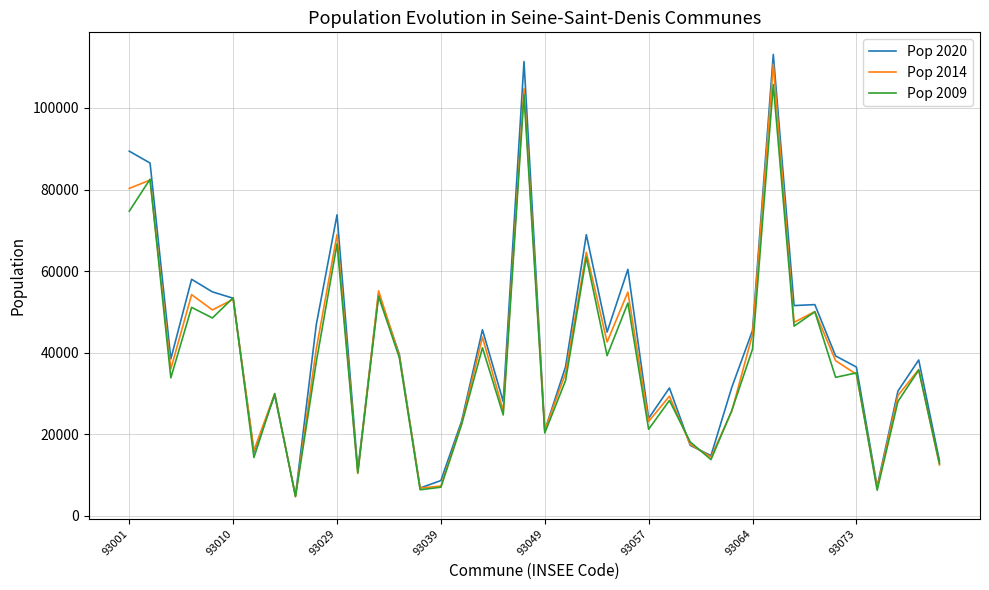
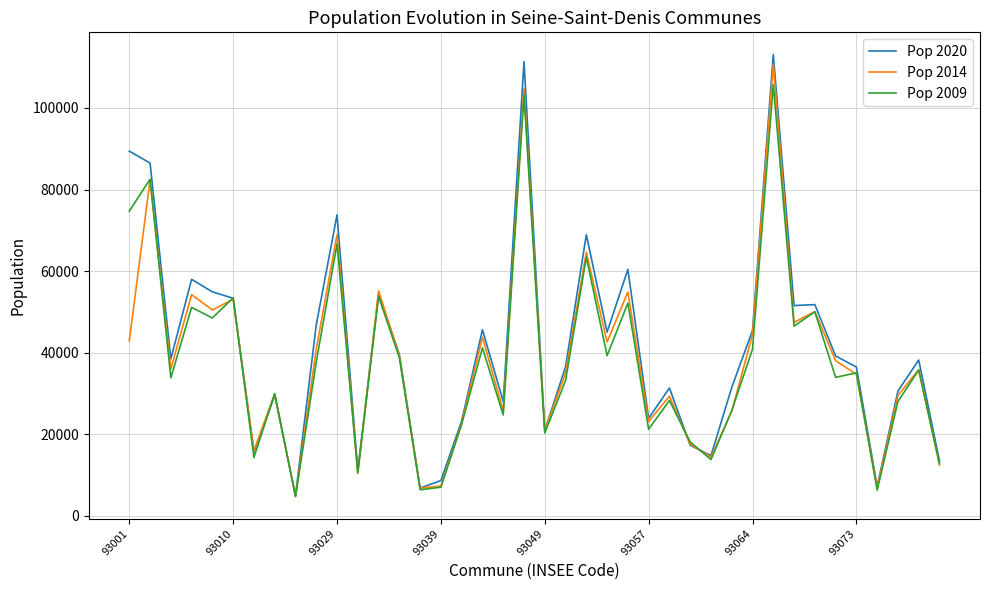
  {
    "Pop 2020": {
      "93001": 89000,
      "93029": 74000,
      "93039": 9000,
      "93057": 24000,
      "93064": 45000,
      "93073": 36000
    },
    "Pop 2014": {
-     "93001": 80000,
+     "93001": 43000,
      "93029": 69000,
      "93057": 23000,
      "93064": 44000
    },
    "Pop 2009": {
      "93001": 75000,
      "93029": 67000,
      "93057": 21000,
      "93064": 41000
    }
  }
